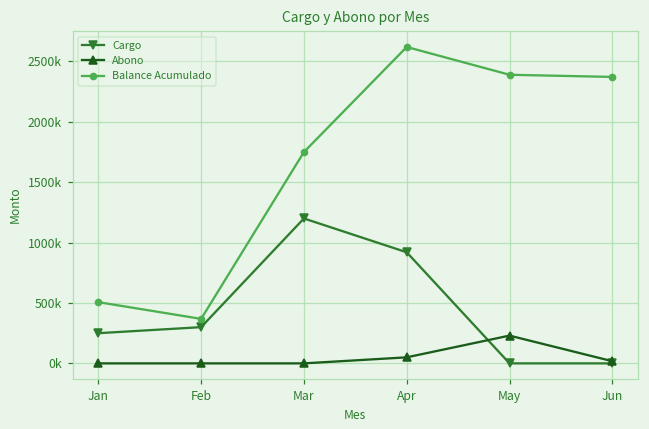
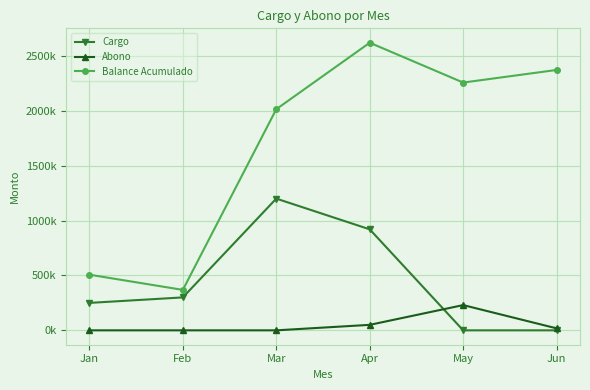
  {
    "Balance Acumulado": {
      "Jan": 510000,
      "Feb": 370000,
-     "Mar": 1750000,
+     "Mar": 2010000,
      "Apr": 2620000,
-     "May": 2390000,
+     "May": 2260000,
      "Jun": 2370000
    }
  }
